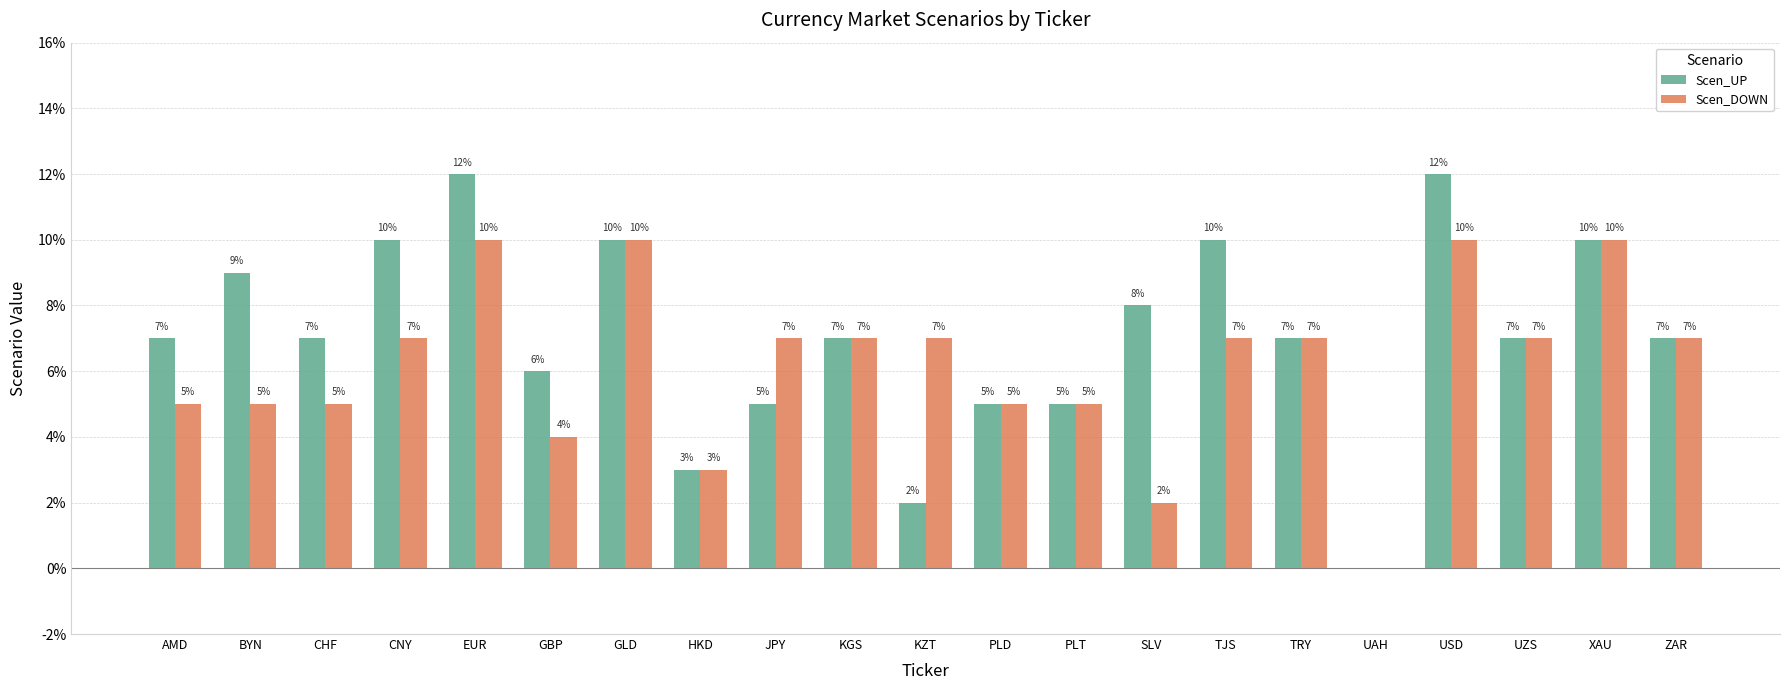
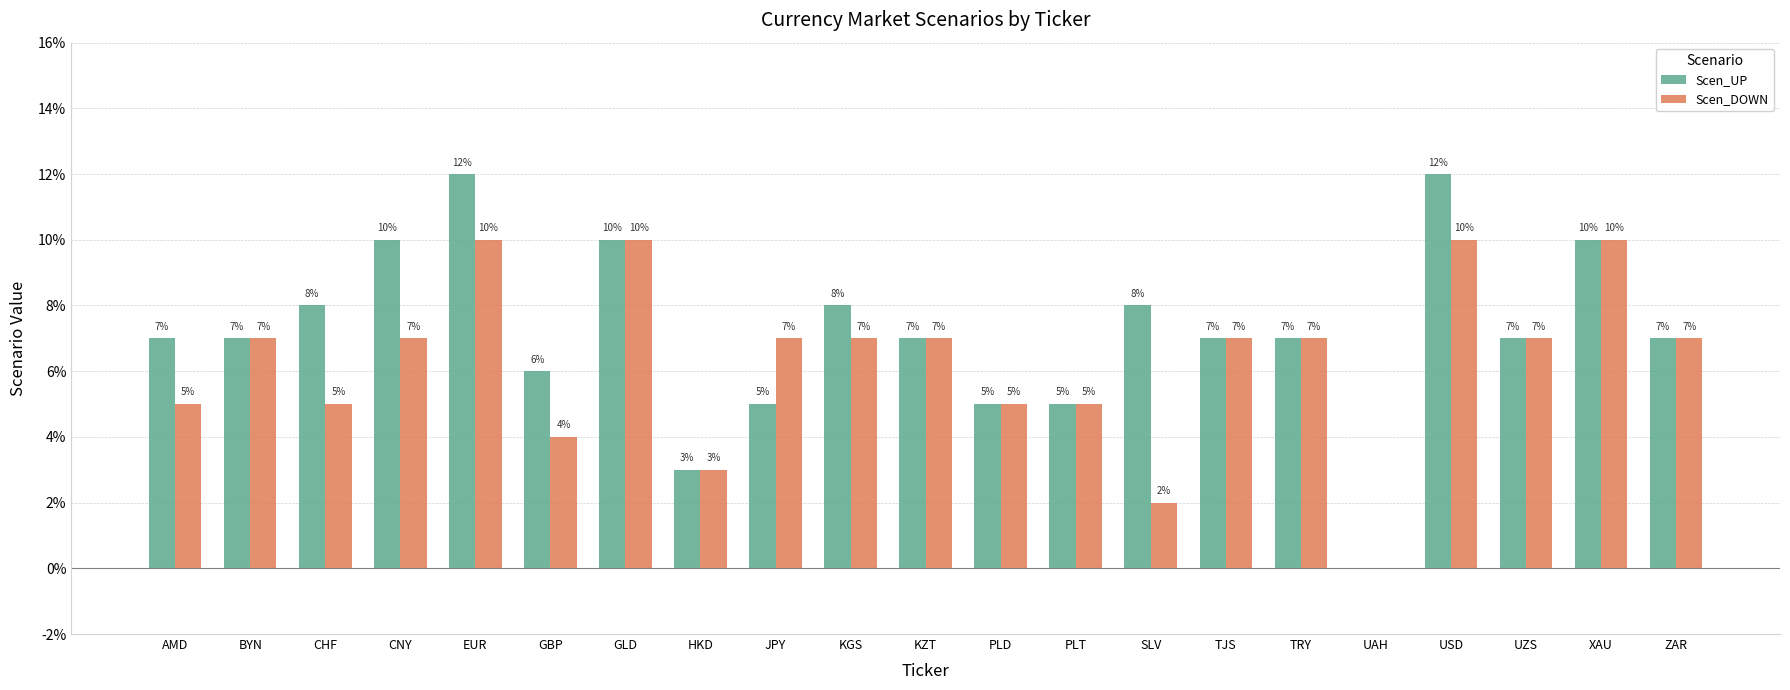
  {
    "Scen_UP": {
      "AMD": "7%",
-     "BYN": "9%",
-     "CHF": "7%",
+     "BYN": "7%",
+     "CHF": "8%",
      "CNY": "10%",
      "EUR": "12%",
      "GBP": "6%",
      "GLD": "10%",
      "HKD": "3%",
      "JPY": "5%",
-     "KGS": "7%",
-     "KZT": "2%",
+     "KGS": "8%",
+     "KZT": "7%",
      "PLD": "5%",
      "PLT": "5%",
      "SLV": "8%",
-     "TJS": "10%",
+     "TJS": "7%",
      "TRY": "7%",
      "USD": "12%",
      "UZS": "7%",
      "XAU": "10%",
      "ZAR": "7%"
    },
    "Scen_DOWN": {
      "AMD": "5%",
-     "BYN": "5%",
+     "BYN": "7%",
      "CHF": "5%",
      "CNY": "7%",
      "EUR": "10%",
      "GBP": "4%",
      "GLD": "10%",
      "HKD": "3%",
      "JPY": "7%",
      "KGS": "7%",
      "KZT": "7%",
      "PLD": "5%",
      "PLT": "5%",
      "SLV": "2%",
      "TJS": "7%",
      "TRY": "7%",
      "USD": "10%",
      "UZS": "7%",
      "XAU": "10%",
      "ZAR": "7%"
    }
  }
